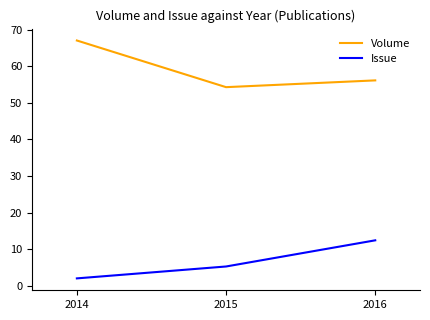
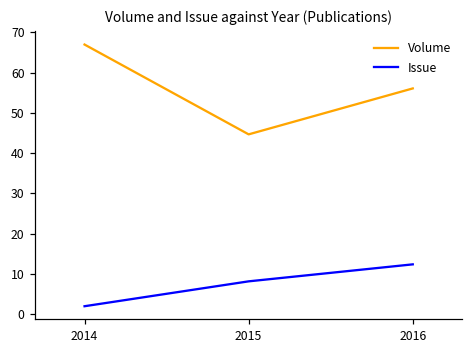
  {
    "Volume": {
      "2014": 67,
-     "2015": 54,
+     "2015": 45,
      "2016": 56
    },
    "Issue": {
      "2014": 2,
-     "2015": 5,
+     "2015": 8,
      "2016": 12
    }
  }
